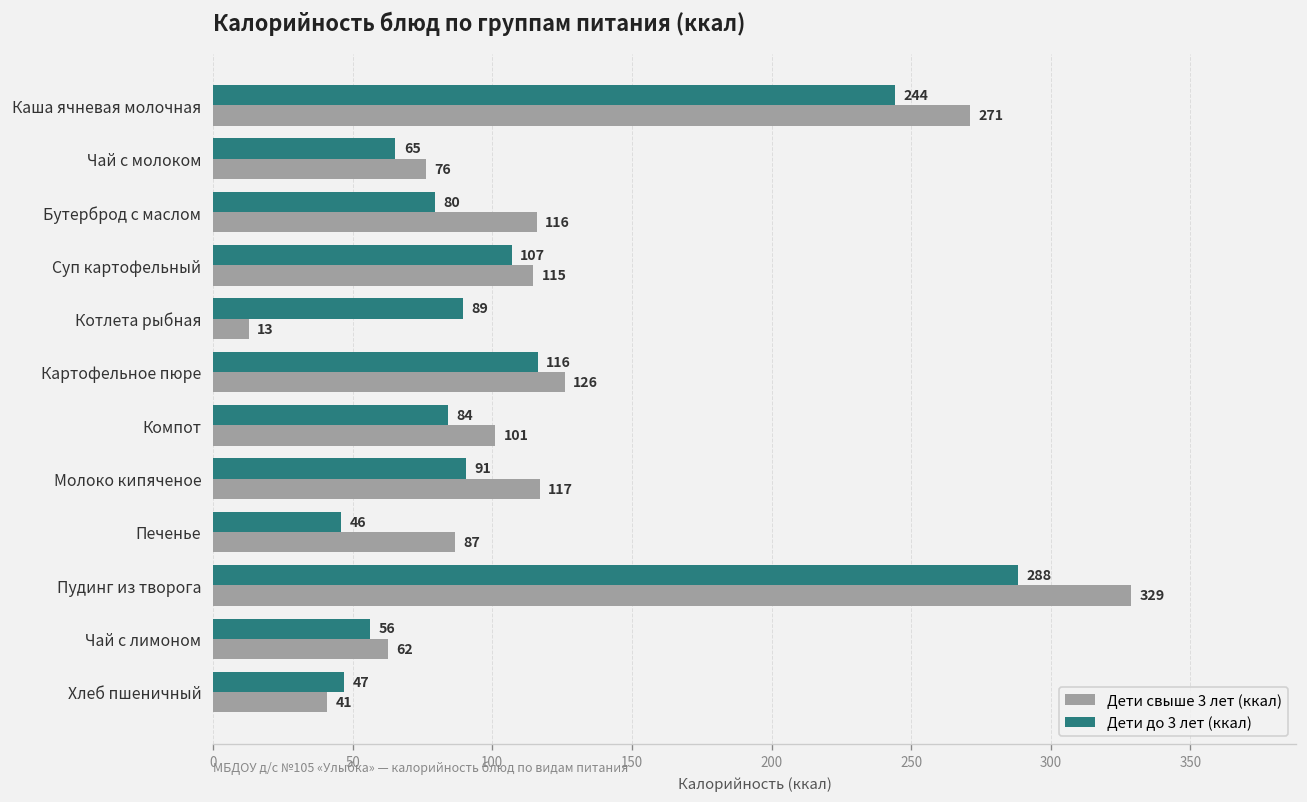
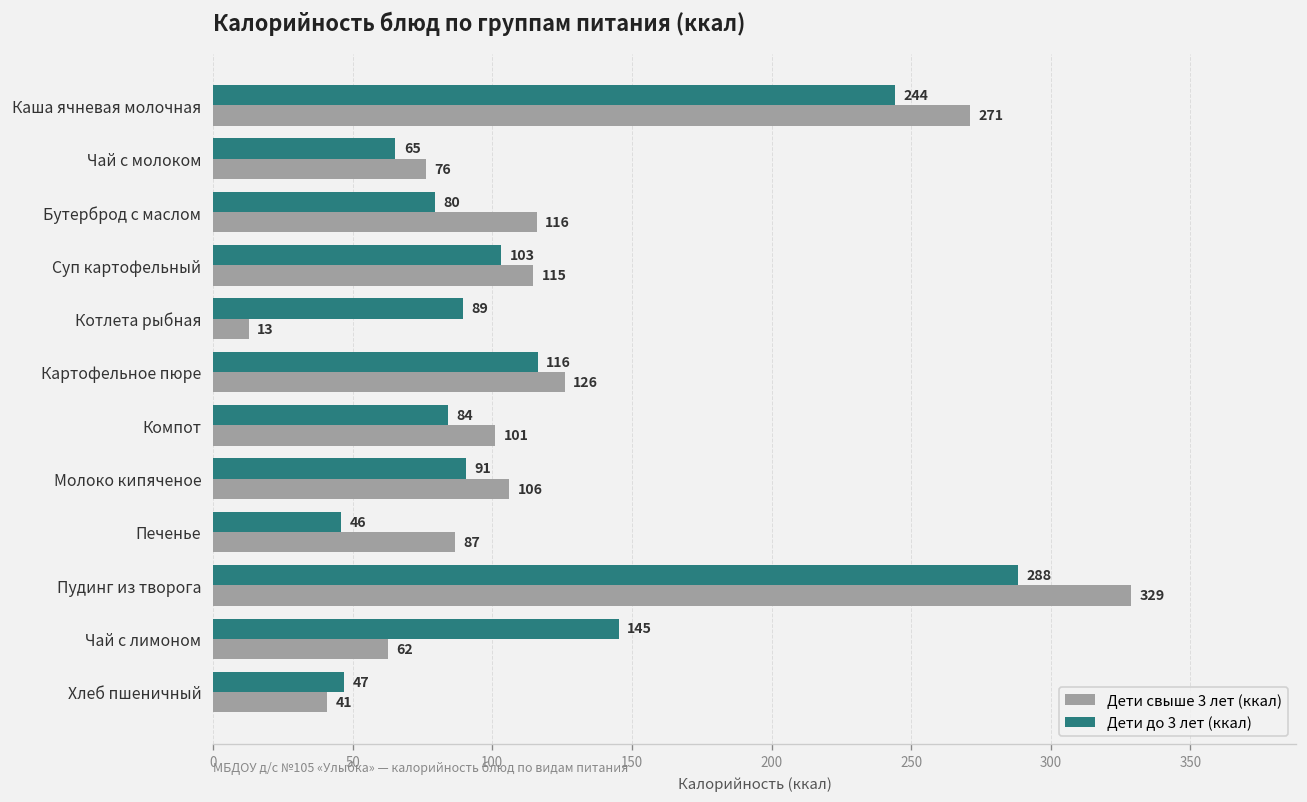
  {
    "Дети свыше 3 лет (ккал)": {
      "Каша ячневая молочная": 271,
      "Чай с молоком": 76,
      "Бутерброд с маслом": 116,
      "Суп картофельный": 115,
      "Котлета рыбная": 13,
      "Картофельное пюре": 126,
      "Компот": 101,
-     "Молоко кипяченое": 117,
+     "Молоко кипяченое": 106,
      "Печенье": 87,
      "Пудинг из творога": 329,
      "Чай с лимоном": 62,
      "Хлеб пшеничный": 41
    },
    "Дети до 3 лет (ккал)": {
      "Каша ячневая молочная": 244,
      "Чай с молоком": 65,
      "Бутерброд с маслом": 80,
-     "Суп картофельный": 107,
+     "Суп картофельный": 103,
      "Котлета рыбная": 89,
      "Картофельное пюре": 116,
      "Компот": 84,
      "Молоко кипяченое": 91,
      "Печенье": 46,
      "Пудинг из творога": 288,
-     "Чай с лимоном": 56,
+     "Чай с лимоном": 145,
      "Хлеб пшеничный": 47
    }
  }
